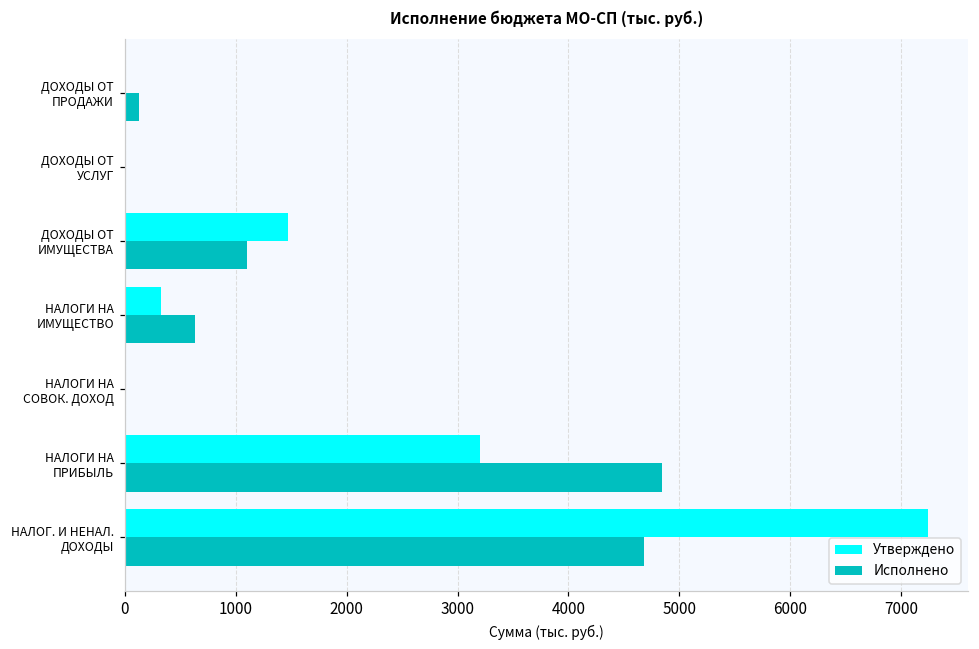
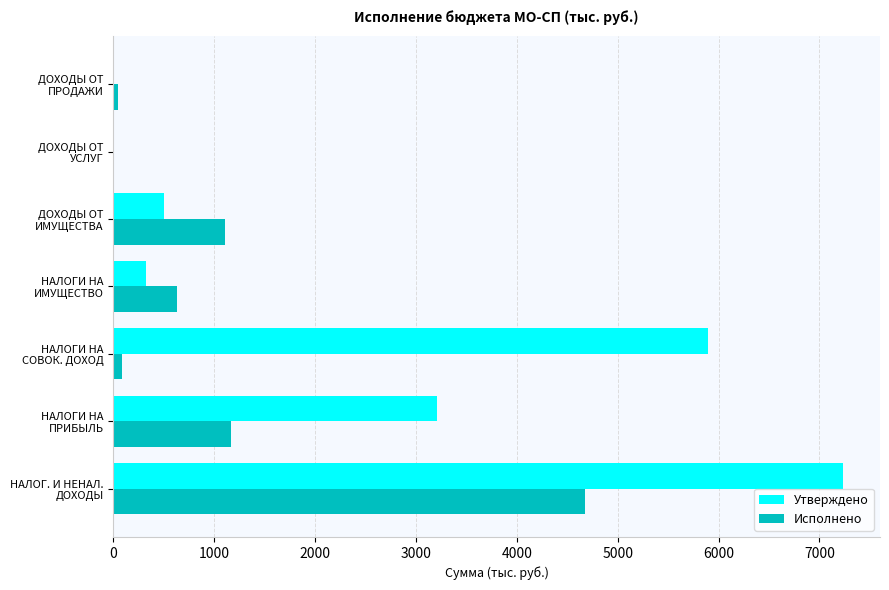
  {
    "Утверждено": {
      "ДОХОДЫ ОТ ПРОДАЖИ": 0,
      "ДОХОДЫ ОТ УСЛУГ": 0,
-     "ДОХОДЫ ОТ ИМУЩЕСТВА": 1470,
+     "ДОХОДЫ ОТ ИМУЩЕСТВА": 500,
      "НАЛОГИ НА ИМУЩЕСТВО": 330,
-     "НАЛОГИ НА СОВОК. ДОХОД": 10,
+     "НАЛОГИ НА СОВОК. ДОХОД": 5900,
      "НАЛОГИ НА ПРИБЫЛЬ": 3210,
      "НАЛОГ. И НЕНАЛ. ДОХОДЫ": 7240
    },
    "Исполнено": {
-     "ДОХОДЫ ОТ ПРОДАЖИ": 130,
+     "ДОХОДЫ ОТ ПРОДАЖИ": 50,
      "ДОХОДЫ ОТ УСЛУГ": 0,
      "ДОХОДЫ ОТ ИМУЩЕСТВА": 1110,
      "НАЛОГИ НА ИМУЩЕСТВО": 640,
-     "НАЛОГИ НА СОВОК. ДОХОД": 10,
-     "НАЛОГИ НА ПРИБЫЛЬ": 4840,
+     "НАЛОГИ НА СОВОК. ДОХОД": 90,
+     "НАЛОГИ НА ПРИБЫЛЬ": 1170,
      "НАЛОГ. И НЕНАЛ. ДОХОДЫ": 4680
    }
  }
